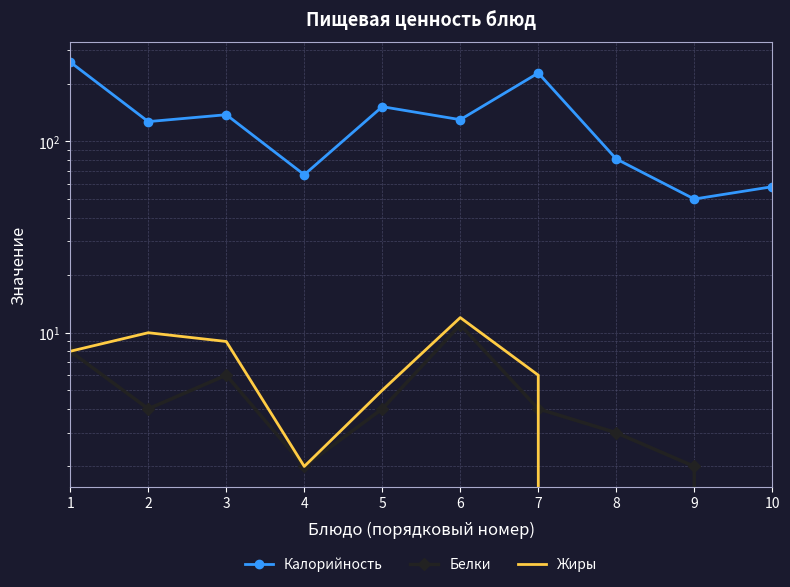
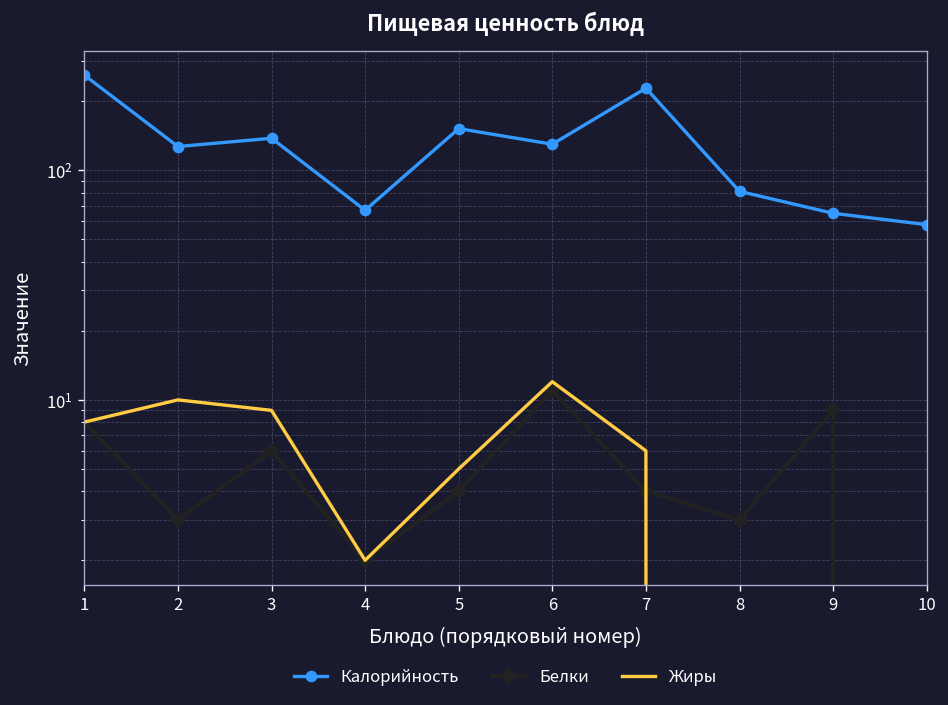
  {
    "Калорийность": {
      "1": 260,
      "2": 130,
      "3": 140,
      "4": 67,
      "5": 150,
      "6": 130,
      "7": 230,
      "8": 81,
-     "9": 50,
+     "9": 65,
      "10": 58
    },
    "Белки": {
-     "2": 4,
+     "2": 3,
      "3": 6,
      "5": 4,
      "6": 11,
      "7": 4,
      "8": 3,
-     "9": 2
+     "9": 9
    },
    "Жиры": {
      "2": 10,
      "3": 9,
      "5": 5,
      "6": 12,
      "7": 6
    }
  }
